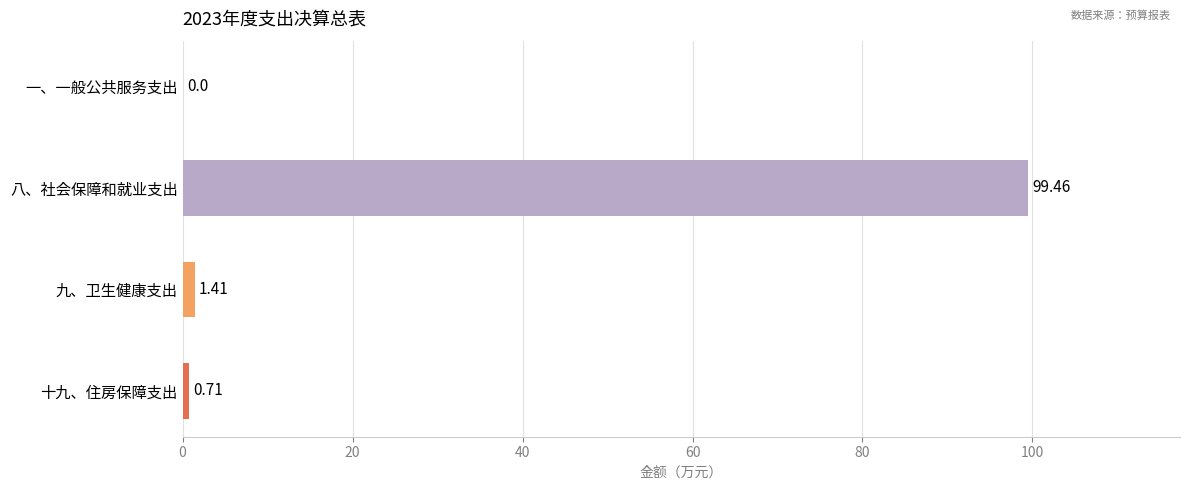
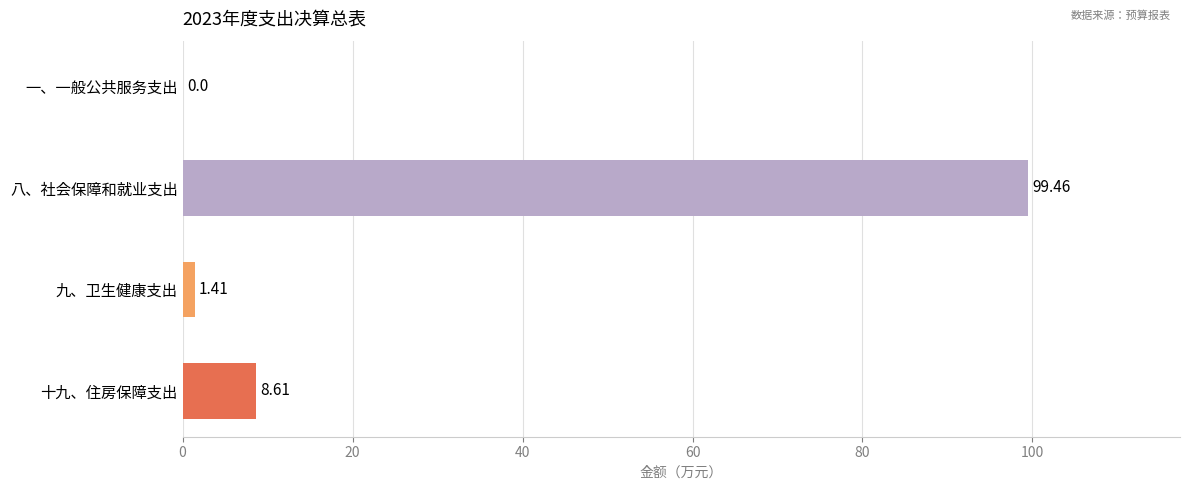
  {
    "一、一般公共服务支出": 0.0,
    "八、社会保障和就业支出": 99.46,
    "九、卫生健康支出": 1.41,
-   "十九、住房保障支出": 0.71
+   "十九、住房保障支出": 8.61
  }
